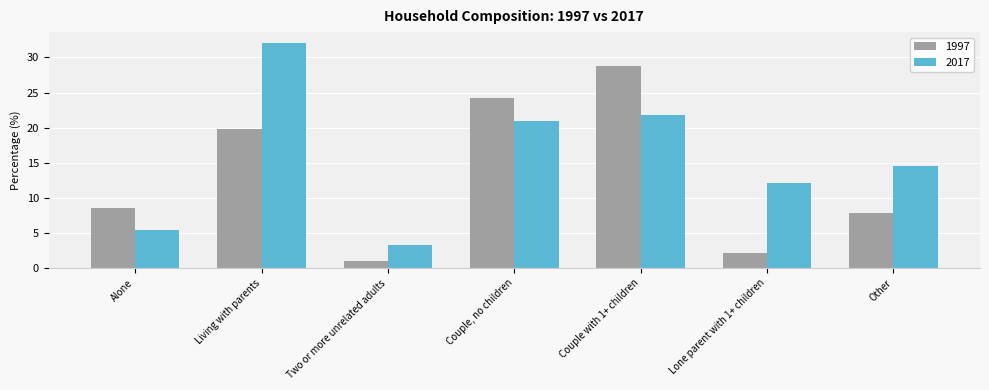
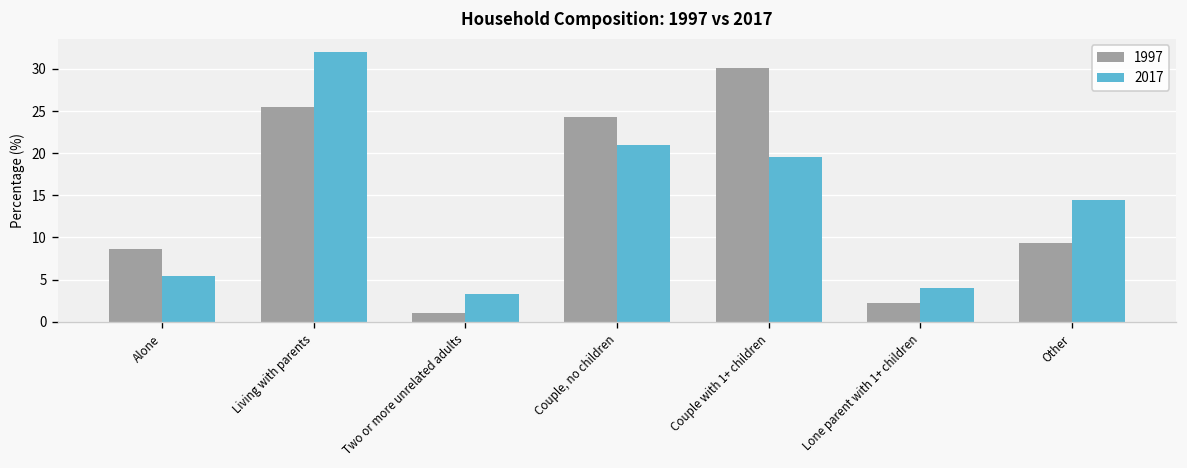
  {
    "1997": {
      "Alone": 9,
-     "Living with parents": 20,
+     "Living with parents": 26,
      "Two or more unrelated adults": 1,
      "Couple, no children": 24,
-     "Couple with 1+ children": 29,
+     "Couple with 1+ children": 30,
      "Lone parent with 1+ children": 2,
-     "Other": 8
+     "Other": 9
    },
    "2017": {
      "Alone": 5,
      "Living with parents": 32,
      "Two or more unrelated adults": 3,
      "Couple, no children": 21,
-     "Couple with 1+ children": 22,
-     "Lone parent with 1+ children": 12,
+     "Couple with 1+ children": 20,
+     "Lone parent with 1+ children": 4,
      "Other": 14
    }
  }
